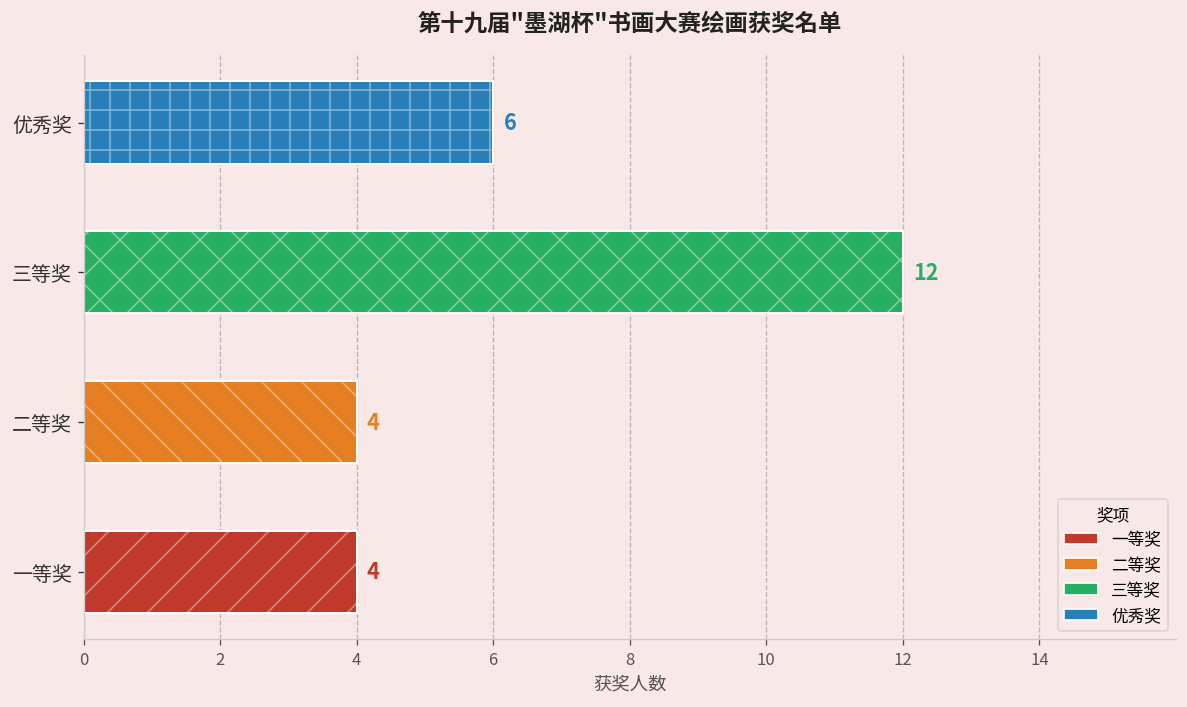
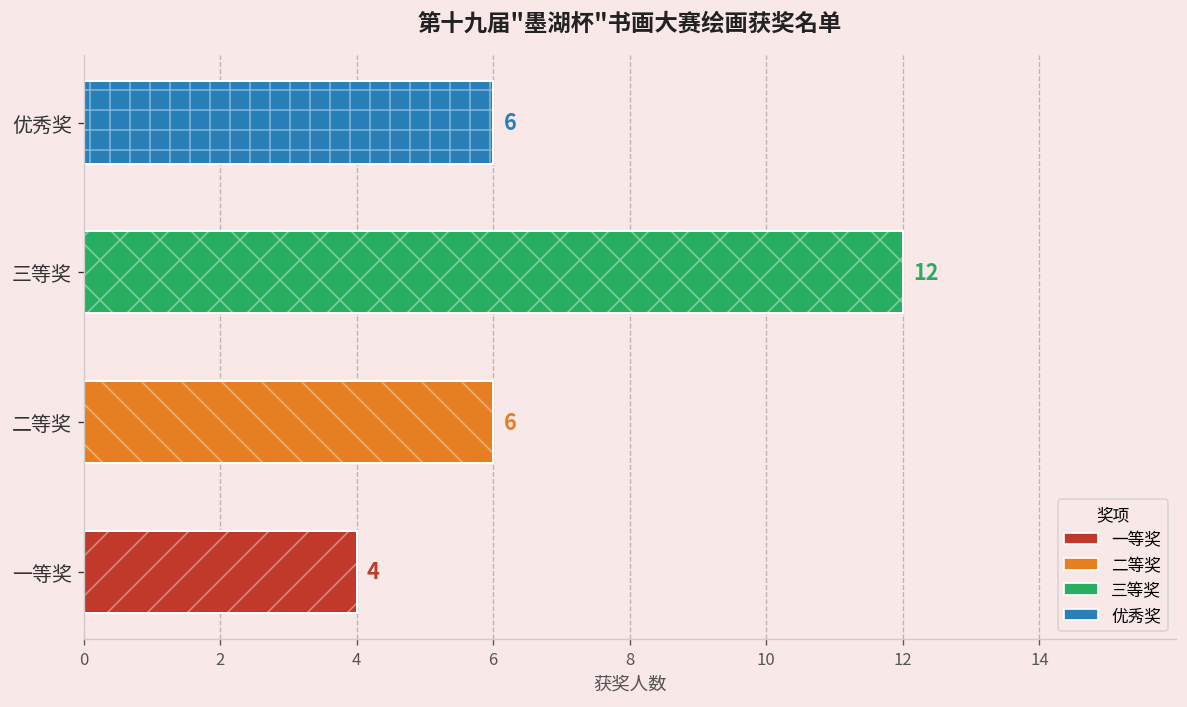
  {
    "优秀奖": 6,
    "三等奖": 12,
-   "二等奖": 4,
+   "二等奖": 6,
    "一等奖": 4
  }
